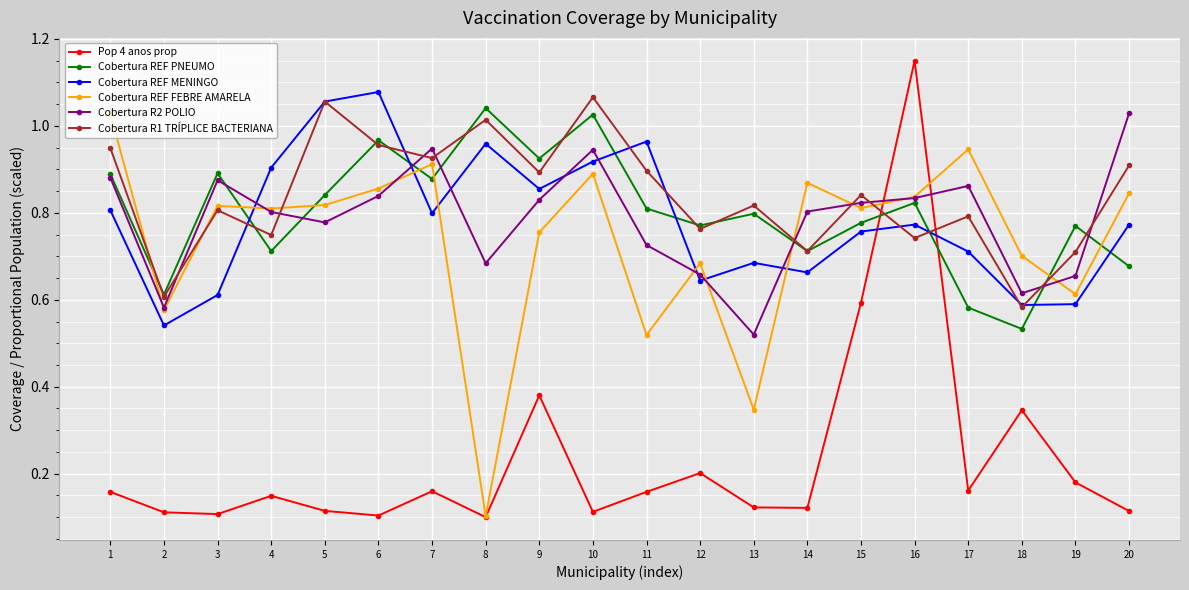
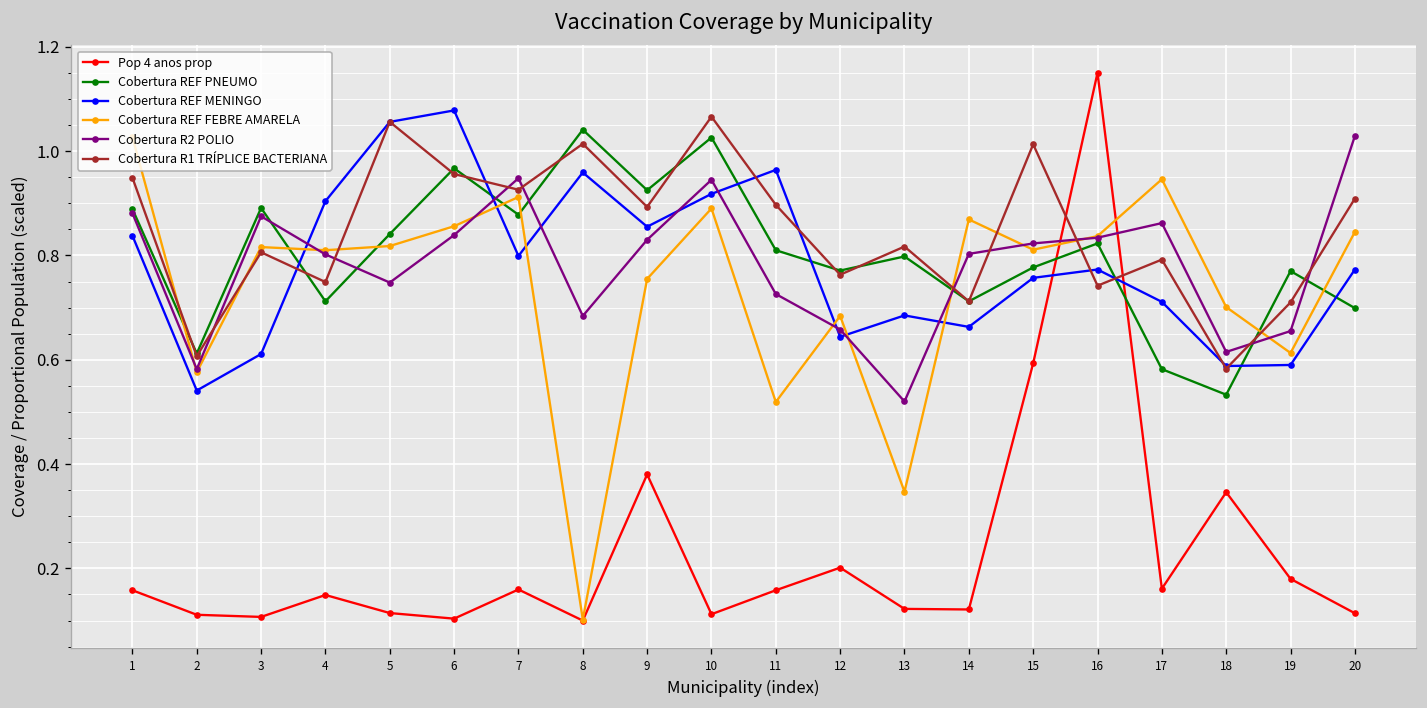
  {
    "Pop 4 anos prop": {
      "1": 0.16,
      "2": 0.11,
      "3": 0.11,
      "4": 0.15,
      "5": 0.11,
      "6": 0.10,
      "7": 0.16,
      "9": 0.38,
      "10": 0.11,
      "11": 0.16,
      "12": 0.20,
      "13": 0.12,
      "14": 0.12,
      "15": 0.59,
      "16": 1.15,
      "17": 0.16,
      "18": 0.35,
      "19": 0.18,
      "20": 0.11
    },
    "Cobertura REF PNEUMO": {
      "1": 0.89,
      "3": 0.89,
      "4": 0.71,
      "5": 0.84,
      "6": 0.97,
      "7": 0.88,
      "8": 1.04,
      "9": 0.93,
      "10": 1.03,
      "11": 0.81,
      "12": 0.77,
      "13": 0.80,
      "15": 0.78,
      "16": 0.82,
      "17": 0.58,
      "18": 0.53,
      "19": 0.77,
-     "20": 0.68
+     "20": 0.70
    },
    "Cobertura REF MENINGO": {
-     "1": 0.81,
+     "1": 0.84,
      "2": 0.54,
      "3": 0.61,
      "4": 0.90,
      "6": 1.08,
      "7": 0.80,
      "8": 0.96,
      "9": 0.86,
      "10": 0.92,
      "11": 0.96,
      "12": 0.64,
      "13": 0.69,
      "14": 0.66,
      "15": 0.76,
      "16": 0.77,
      "17": 0.71,
      "19": 0.59,
      "20": 0.77
    },
    "Cobertura REF FEBRE AMARELA": {
      "2": 0.58,
      "3": 0.82,
      "4": 0.81,
      "5": 0.82,
      "6": 0.86,
      "7": 0.91,
      "9": 0.76,
      "10": 0.89,
      "11": 0.52,
      "12": 0.68,
      "13": 0.35,
      "14": 0.87,
      "15": 0.81,
      "17": 0.95,
      "18": 0.70,
      "19": 0.61,
      "20": 0.85
    },
    "Cobertura R2 POLIO": {
      "1": 0.88,
      "2": 0.58,
      "3": 0.88,
      "4": 0.80,
-     "5": 0.78,
+     "5": 0.75,
      "6": 0.84,
      "7": 0.95,
      "8": 0.68,
      "9": 0.83,
      "10": 0.95,
      "11": 0.73,
      "12": 0.66,
      "13": 0.52,
      "14": 0.80,
      "15": 0.82,
      "17": 0.86,
      "18": 0.62,
      "19": 0.66,
      "20": 1.03
    },
    "Cobertura R1 TRÍPLICE BACTERIANA": {
      "1": 0.95,
      "3": 0.81,
      "4": 0.75,
      "6": 0.96,
      "7": 0.93,
      "8": 1.01,
      "9": 0.89,
      "10": 1.07,
      "11": 0.90,
      "12": 0.76,
      "13": 0.82,
-     "15": 0.84,
+     "15": 1.01,
      "16": 0.74,
      "17": 0.79,
      "19": 0.71,
      "20": 0.91
    }
  }
